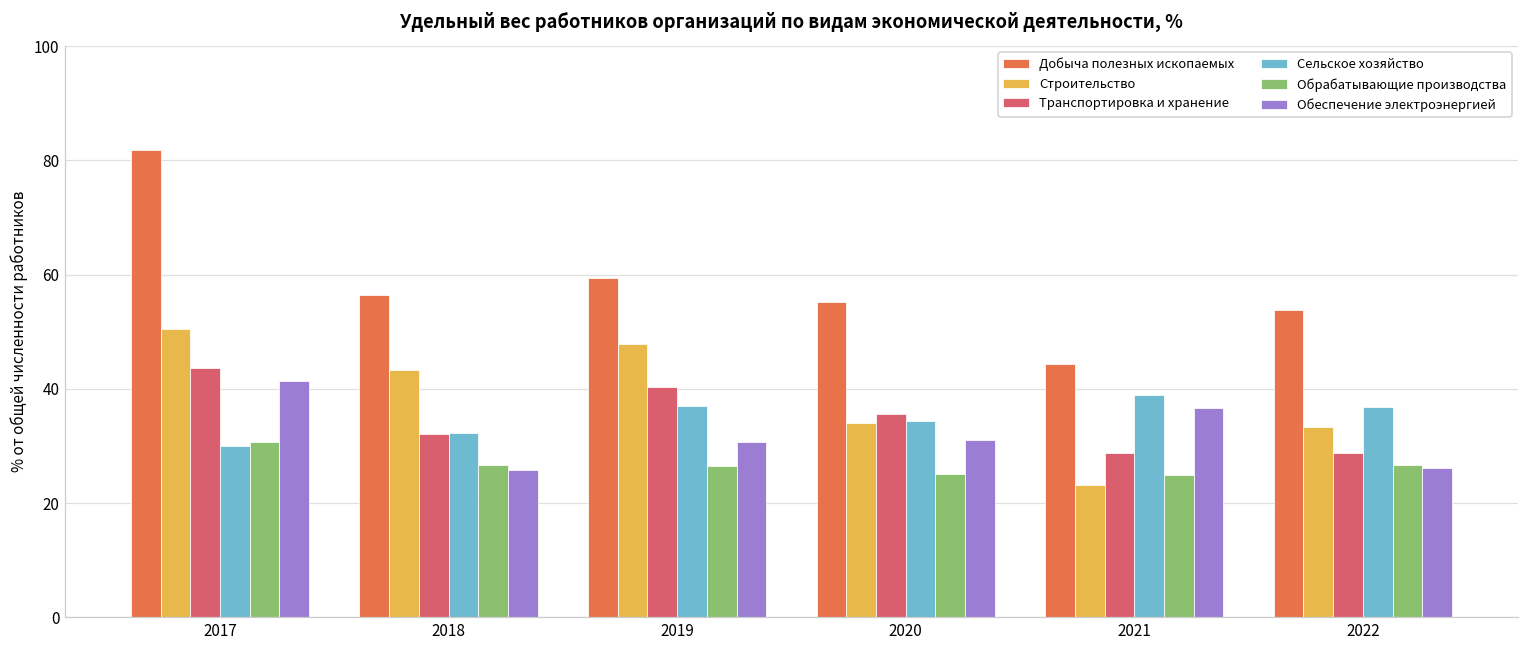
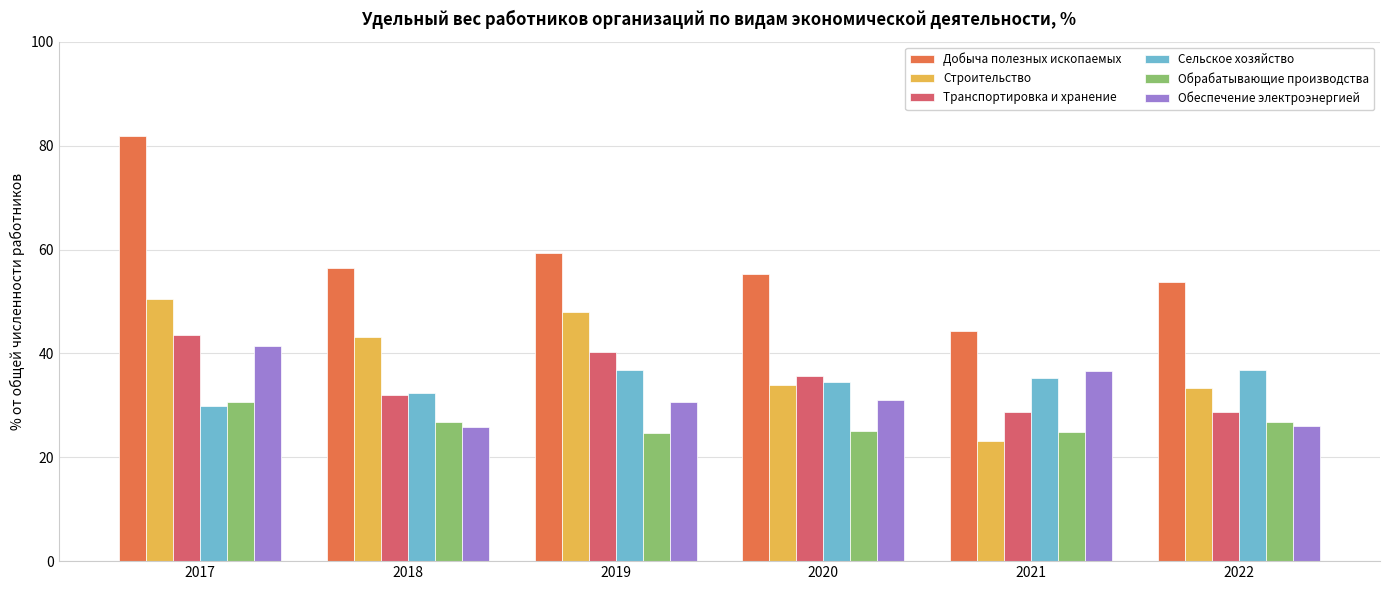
  {
    "Строительство": {
      "2017": 51,
      "2018": 43,
      "2019": 48,
      "2020": 34,
      "2021": 23,
      "2022": 33
    },
    "Сельское хозяйство": {
      "2017": 30,
      "2018": 32,
      "2019": 37,
      "2020": 34,
-     "2021": 39,
+     "2021": 35,
      "2022": 37
    },
    "Обрабатывающие производства": {
      "2017": 31,
      "2018": 27,
-     "2019": 27,
+     "2019": 25,
      "2020": 25,
      "2021": 25,
      "2022": 27
    },
    "Обеспечение электроэнергией": {
      "2017": 41,
      "2018": 26,
      "2019": 31,
      "2020": 31,
      "2021": 37,
      "2022": 26
    }
  }
